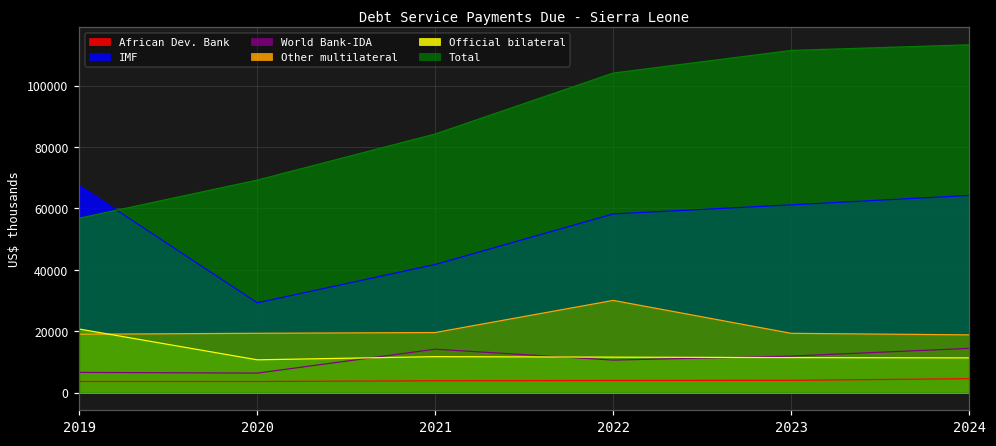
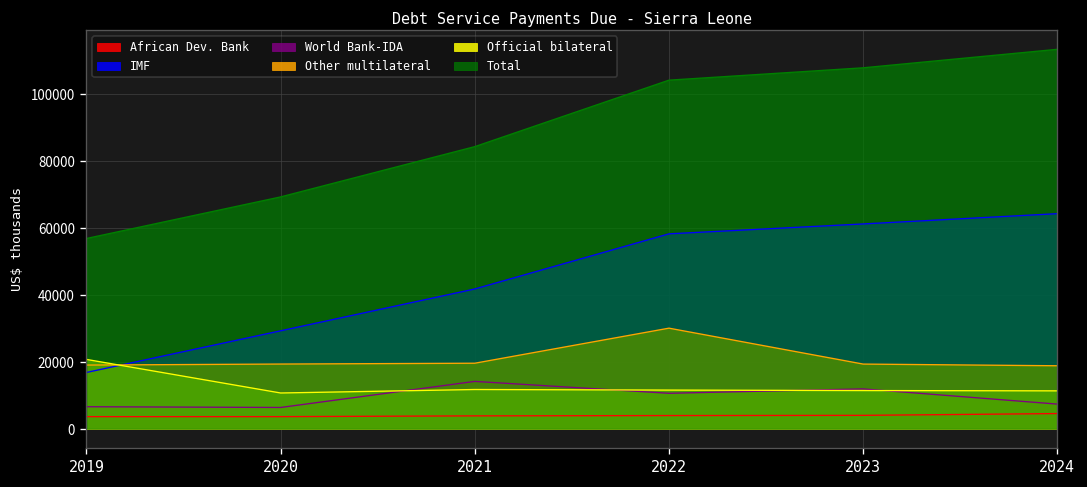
  {
    "African Dev. Bank": {
      "2019": 4000,
      "2020": 4000,
      "2021": 4000,
      "2022": 4000,
      "2023": 4000,
      "2024": 5000
    },
    "IMF": {
-     "2019": 67000,
+     "2019": 17000,
      "2020": 29000,
      "2021": 42000,
      "2022": 58000,
      "2023": 61000,
      "2024": 64000
    },
    "World Bank-IDA": {
      "2019": 7000,
      "2020": 6000,
      "2021": 14000,
      "2022": 11000,
-     "2024": 14000
+     "2024": 7000
    },
    "Other multilateral": {
      "2019": 19000,
      "2020": 19000,
      "2021": 20000,
      "2022": 30000,
      "2023": 19000,
      "2024": 19000
    },
    "Official bilateral": {
      "2019": 21000,
      "2020": 11000,
      "2021": 12000,
      "2022": 12000,
      "2024": 11000
    },
    "Total": {
      "2019": 57000,
      "2020": 69000,
      "2021": 84000,
      "2022": 104000,
-     "2023": 111000,
+     "2023": 108000,
      "2024": 113000
    }
  }
